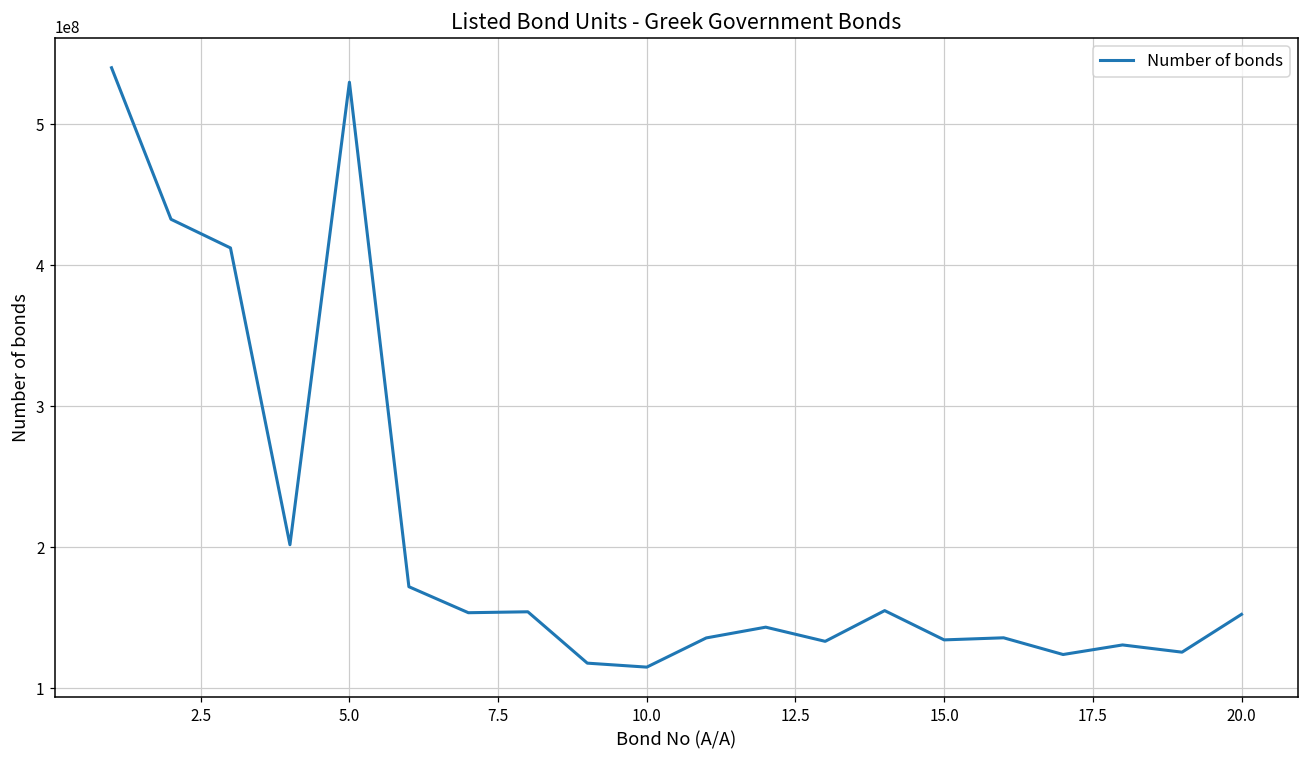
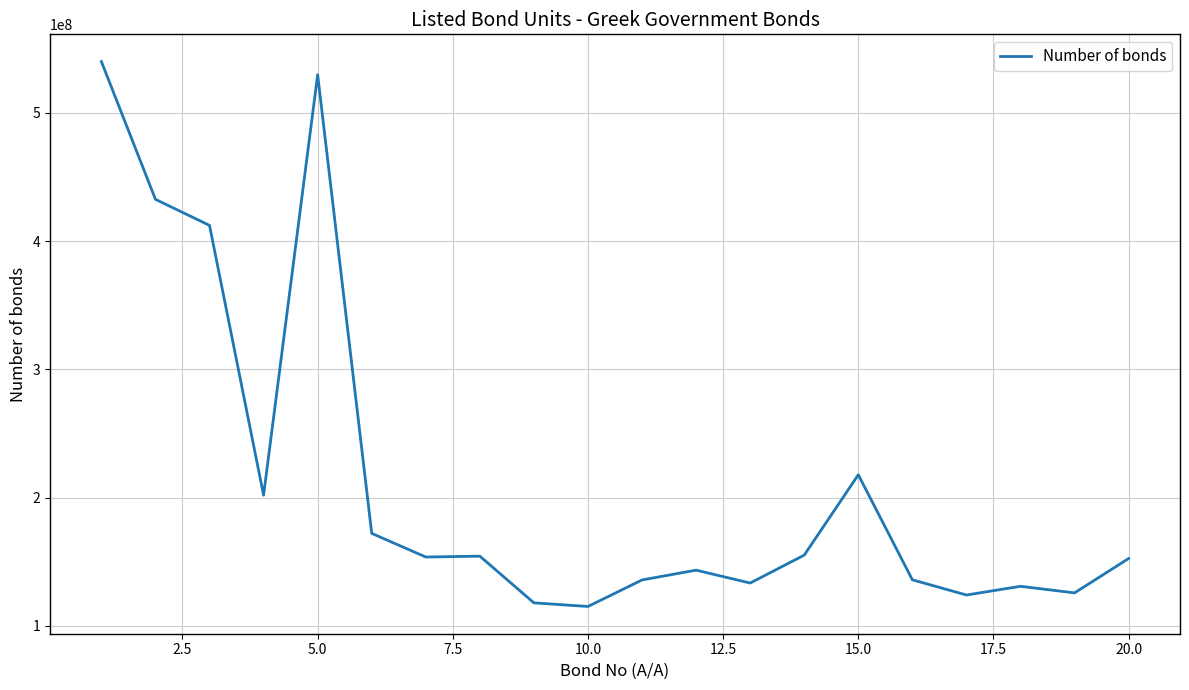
  {
    "5.0": 530000000,
    "10.0": 115000000,
-   "15.0": 134000000,
+   "15.0": 218000000,
    "20.0": 152000000
  }
